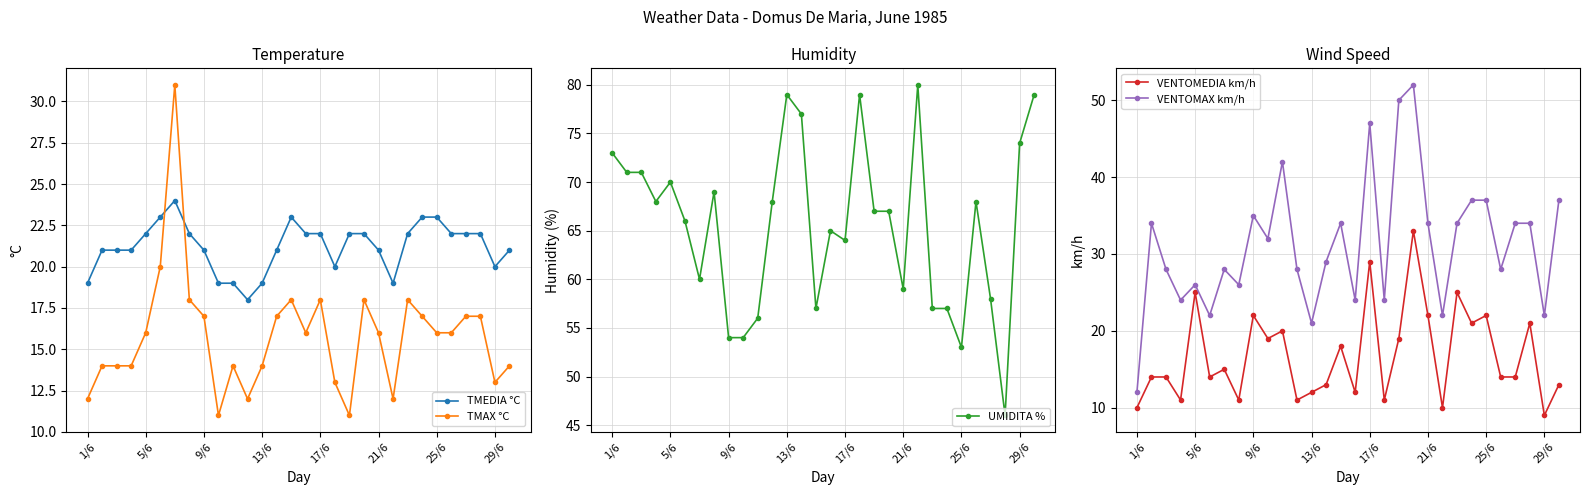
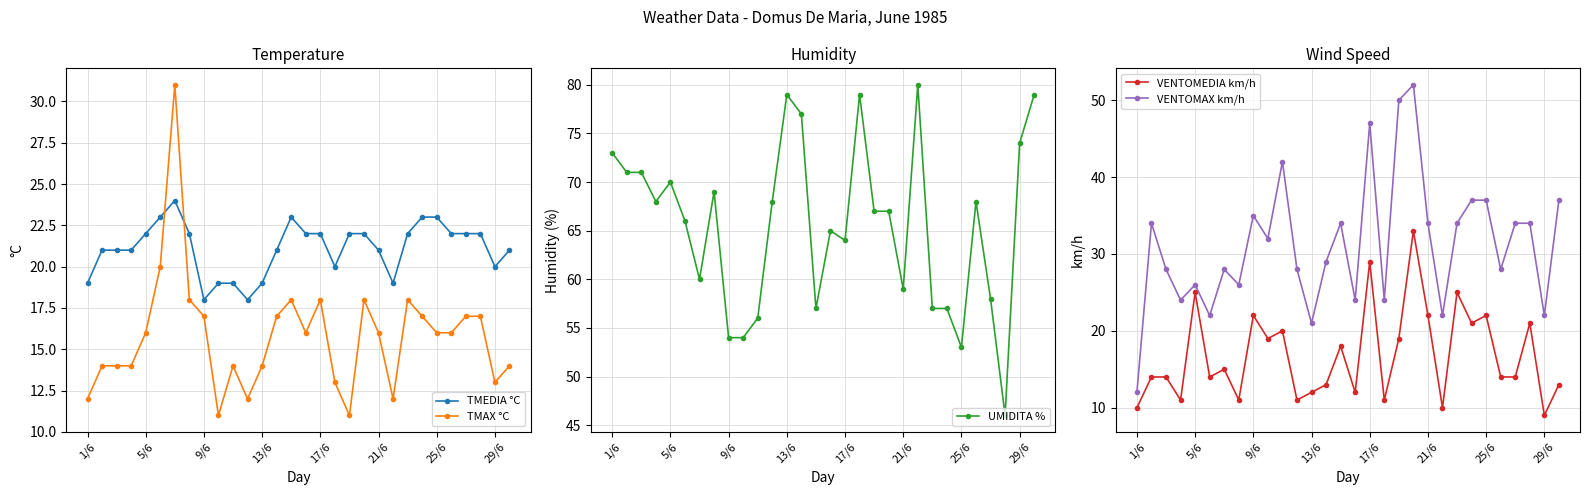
  {
    "Temperature": {
      "TMEDIA °C": {
        "1/6": 19,
        "5/6": 22,
-       "9/6": 21,
+       "9/6": 18,
        "13/6": 19,
        "17/6": 22,
        "21/6": 21,
        "25/6": 23,
        "29/6": 20
      },
      "TMAX °C": {
        "1/6": 12,
        "5/6": 16,
        "9/6": 17,
        "13/6": 14,
        "17/6": 18,
        "21/6": 16,
        "25/6": 16,
        "29/6": 13
      }
    },
    "Humidity": {
      "1/6": 73,
      "5/6": 70,
      "9/6": 54,
      "13/6": 79,
      "17/6": 64,
      "21/6": 59,
      "25/6": 53,
      "29/6": 74
    },
    "Wind Speed": {
      "VENTOMEDIA km/h": {
        "1/6": 10,
        "5/6": 25,
        "9/6": 22,
        "13/6": 12,
        "17/6": 29,
        "21/6": 22,
        "25/6": 22,
        "29/6": 9
      },
      "VENTOMAX km/h": {
        "1/6": 12,
        "5/6": 26,
        "9/6": 35,
        "13/6": 21,
        "17/6": 47,
        "21/6": 34,
        "25/6": 37,
        "29/6": 22
      }
    }
  }
